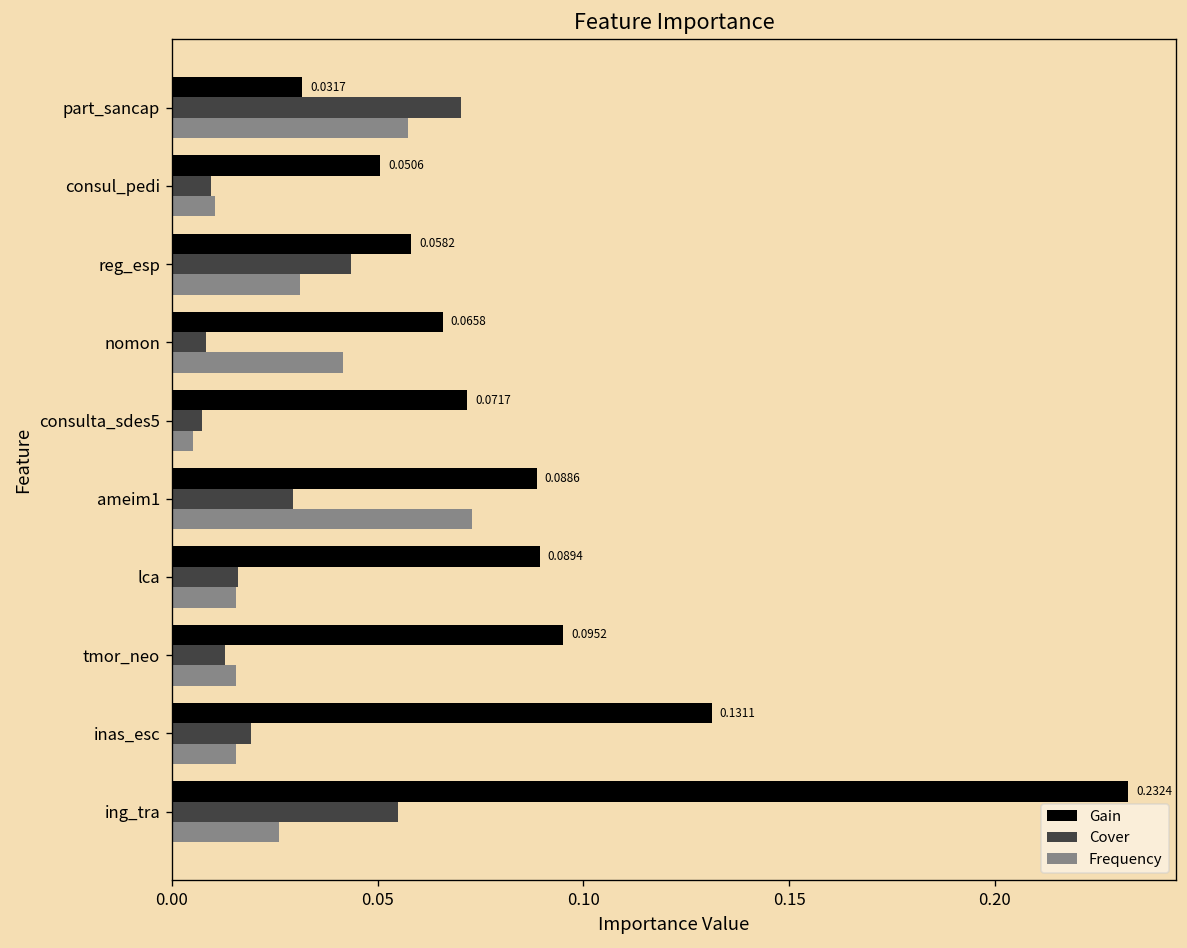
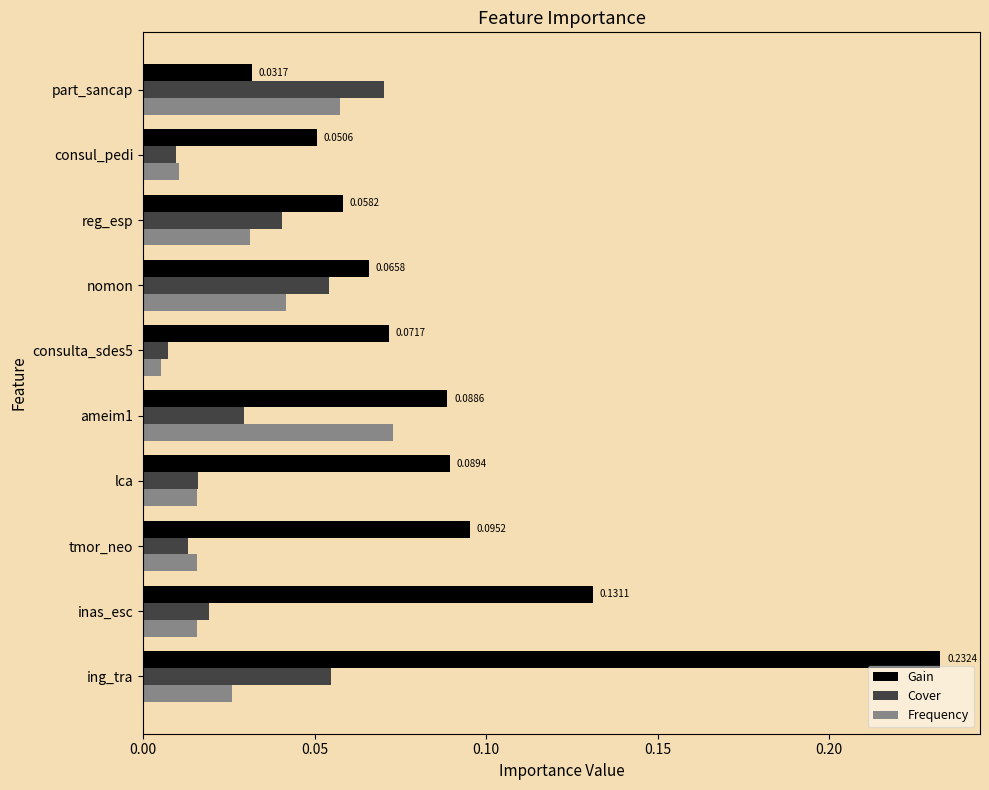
  {
    "Gain": {
      "part_sancap": 0.0317,
      "consul_pedi": 0.0506,
      "reg_esp": 0.0582,
      "nomon": 0.0658,
      "consulta_sdes5": 0.0717,
      "ameim1": 0.0886,
      "lca": 0.0894,
      "tmor_neo": 0.0952,
      "inas_esc": 0.1311,
      "ing_tra": 0.2324
    },
    "Cover": {
      "part_sancap": 0.070,
      "consul_pedi": 0.010,
-     "reg_esp": 0.044,
-     "nomon": 0.008,
+     "reg_esp": 0.040,
+     "nomon": 0.054,
      "consulta_sdes5": 0.007,
      "ameim1": 0.030,
      "lca": 0.016,
      "tmor_neo": 0.013,
      "inas_esc": 0.019,
      "ing_tra": 0.055
    },
    "Frequency": {
      "part_sancap": 0.057,
      "consul_pedi": 0.010,
      "reg_esp": 0.031,
      "nomon": 0.042,
      "consulta_sdes5": 0.005,
      "ameim1": 0.073,
      "lca": 0.016,
      "tmor_neo": 0.016,
      "inas_esc": 0.016,
      "ing_tra": 0.026
    }
  }
